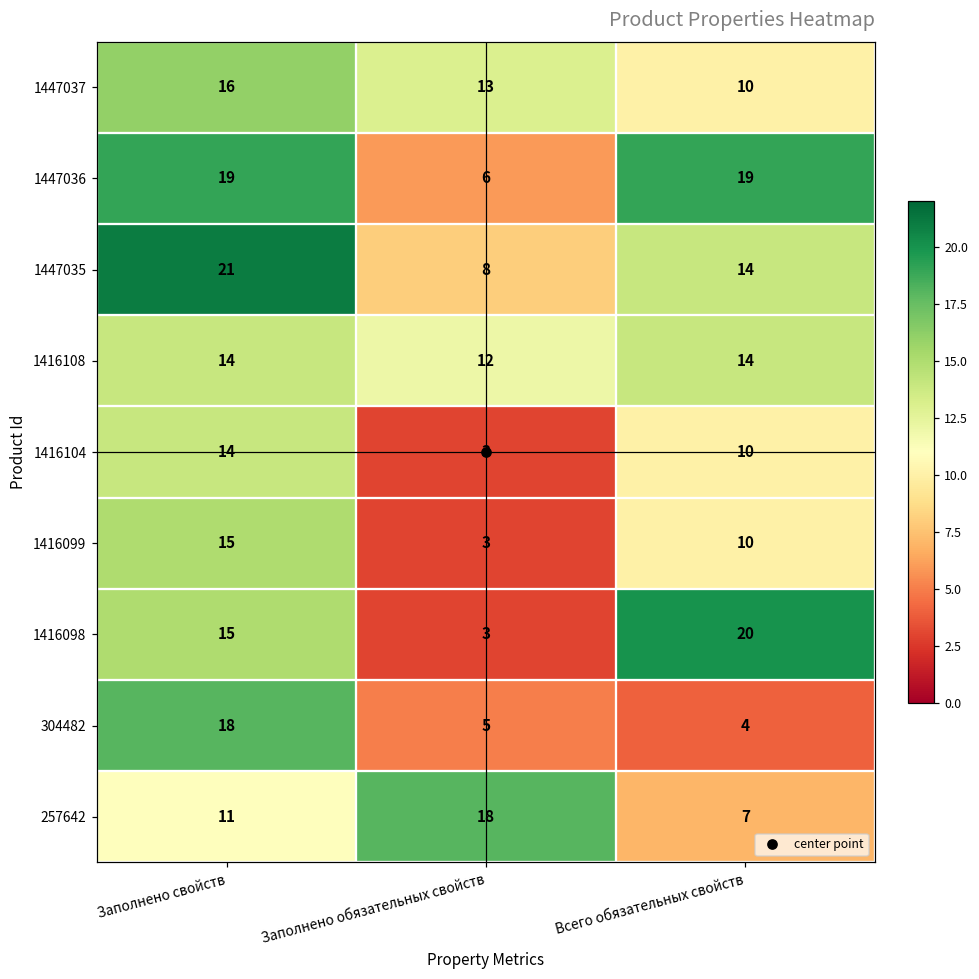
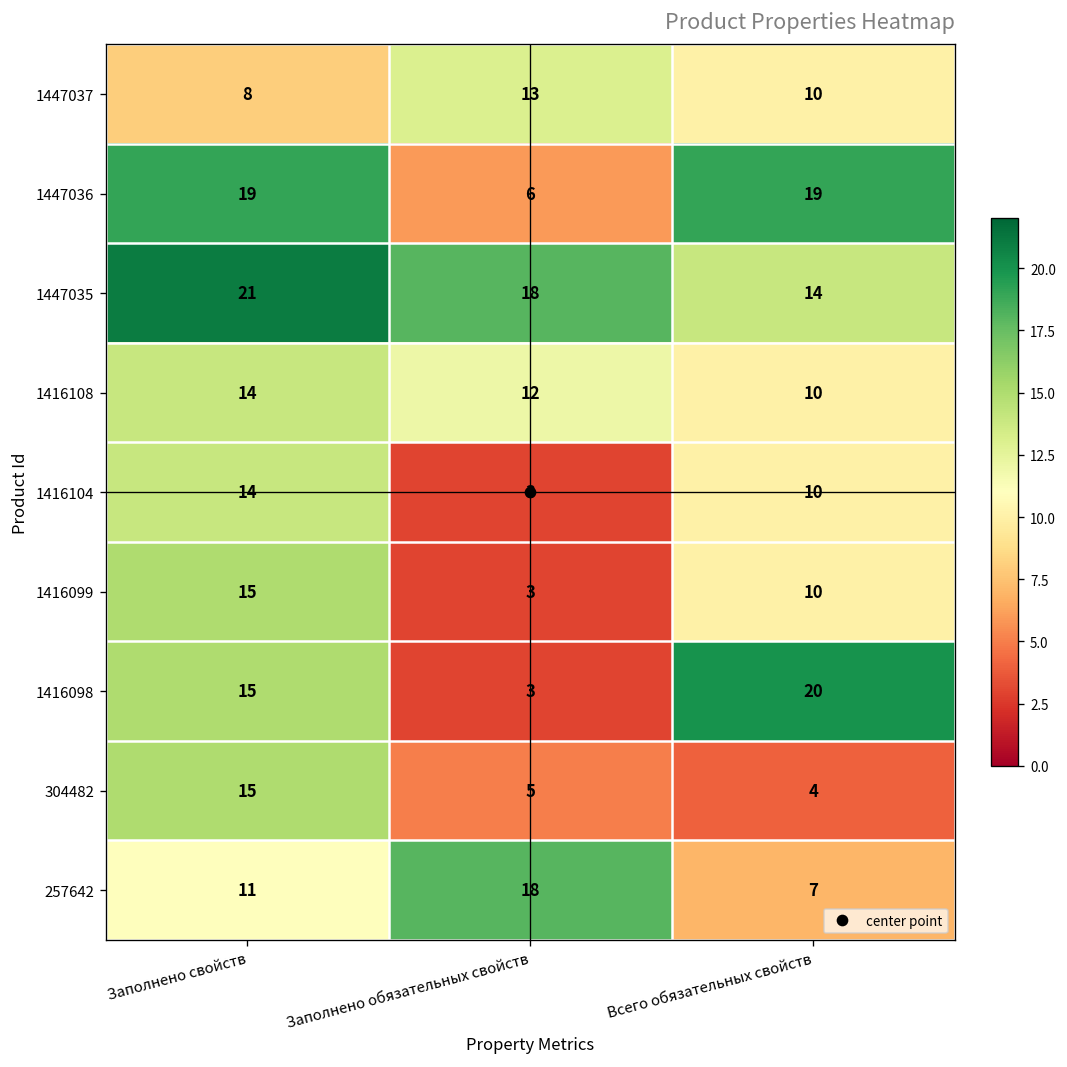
  {
    "1447037": {
-     "Заполнено свойств": 16,
+     "Заполнено свойств": 8,
      "Заполнено обязательных свойств": 13,
      "Всего обязательных свойств": 10
    },
    "1447036": {
      "Заполнено свойств": 19,
      "Заполнено обязательных свойств": 6,
      "Всего обязательных свойств": 19
    },
    "1447035": {
      "Заполнено свойств": 21,
-     "Заполнено обязательных свойств": 8,
+     "Заполнено обязательных свойств": 18,
      "Всего обязательных свойств": 14
    },
    "1416108": {
      "Заполнено свойств": 14,
      "Заполнено обязательных свойств": 12,
-     "Всего обязательных свойств": 14
+     "Всего обязательных свойств": 10
    },
    "1416104": {
      "Заполнено свойств": 14,
      "Всего обязательных свойств": 10
    },
    "1416099": {
      "Заполнено свойств": 15,
      "Заполнено обязательных свойств": 3,
      "Всего обязательных свойств": 10
    },
    "1416098": {
      "Заполнено свойств": 15,
      "Заполнено обязательных свойств": 3,
      "Всего обязательных свойств": 20
    },
    "304482": {
-     "Заполнено свойств": 18,
+     "Заполнено свойств": 15,
      "Заполнено обязательных свойств": 5,
      "Всего обязательных свойств": 4
    },
    "257642": {
      "Заполнено свойств": 11,
      "Заполнено обязательных свойств": 18,
      "Всего обязательных свойств": 7
    }
  }
